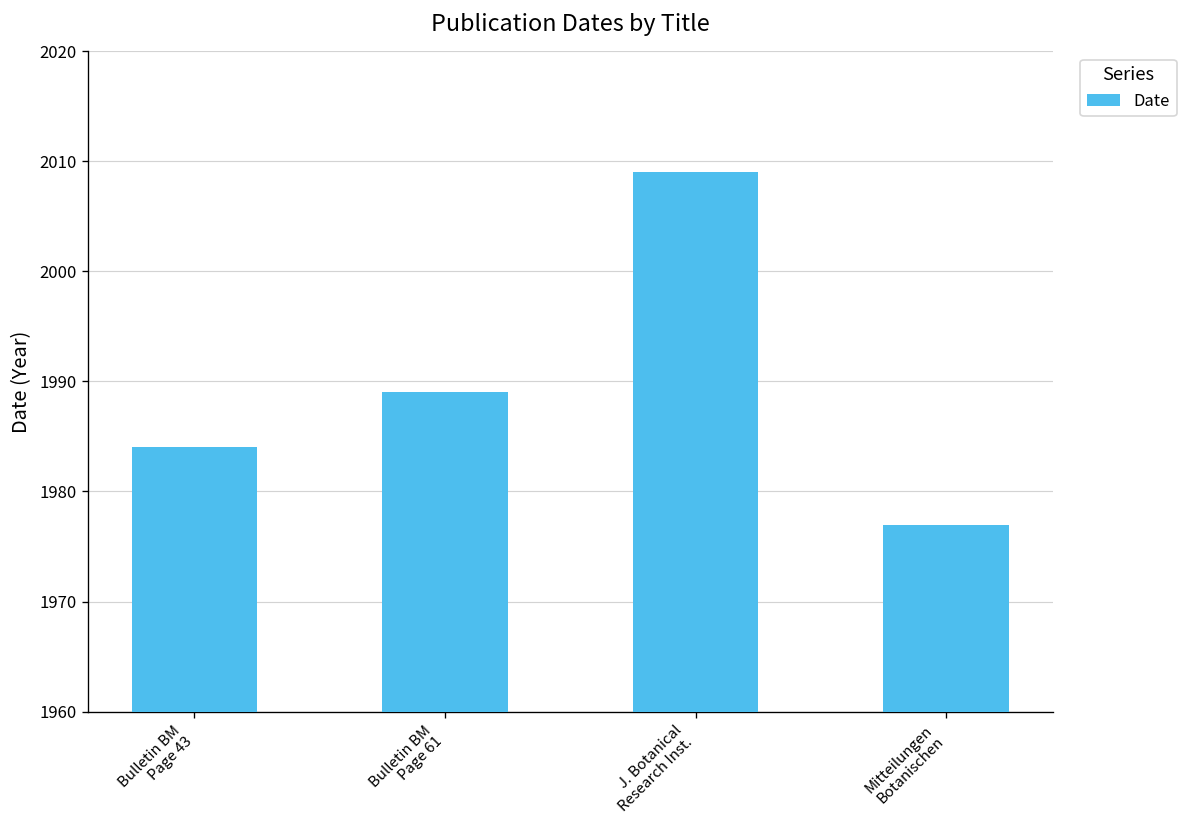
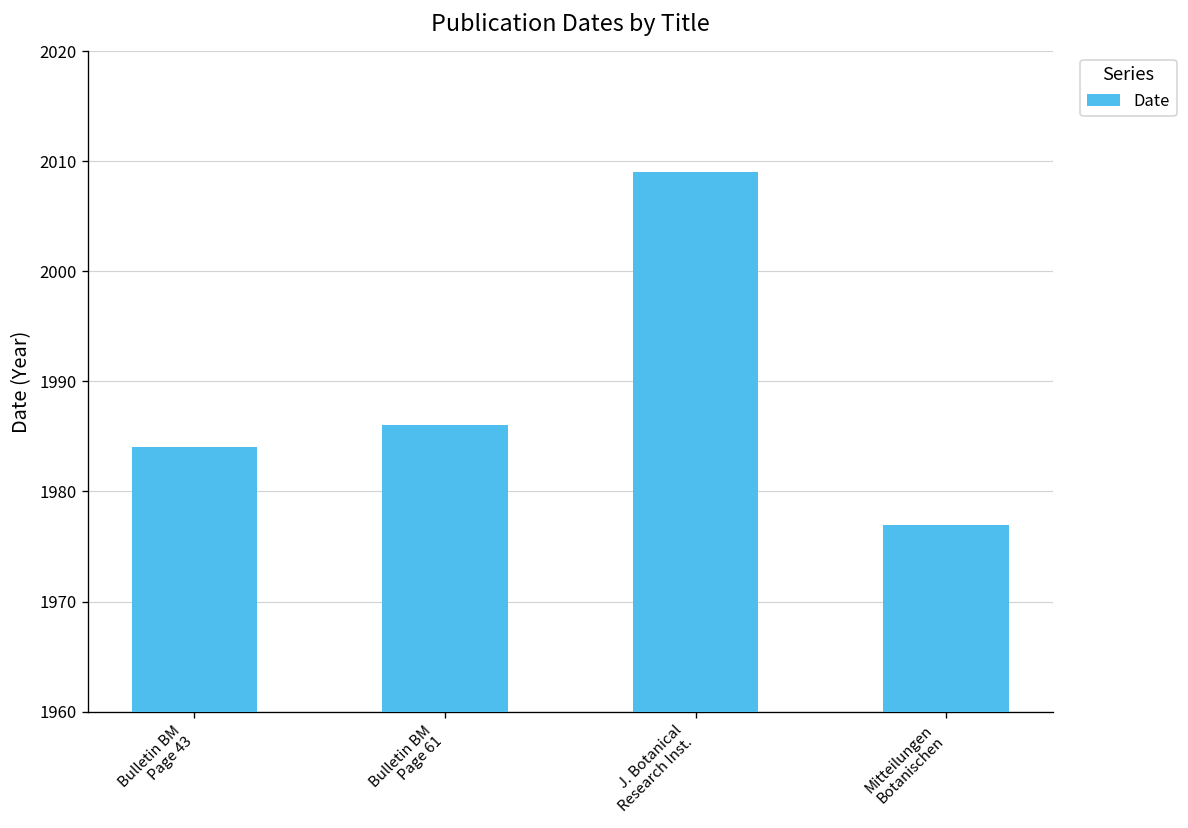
  {
    "Bulletin BM Page 43": 1984,
-   "Bulletin BM Page 61": 1989,
+   "Bulletin BM Page 61": 1986,
    "J. Botanical Research Inst.": 2009,
    "Mitteilungen Botanischen": 1977
  }
